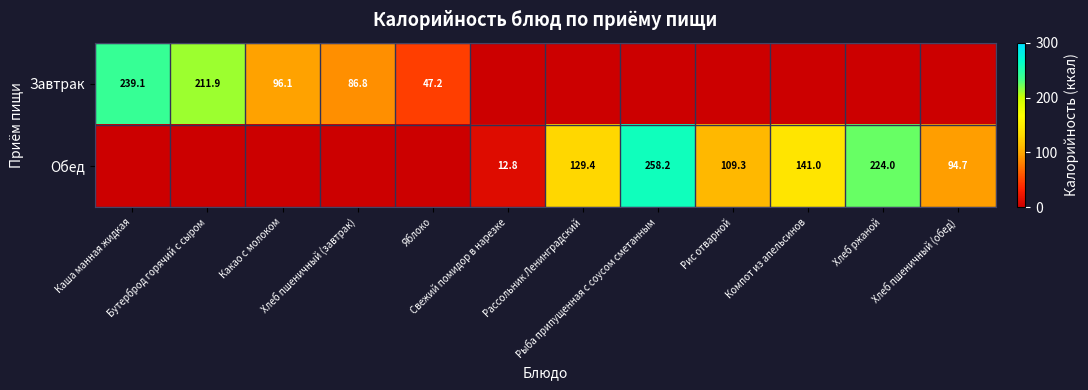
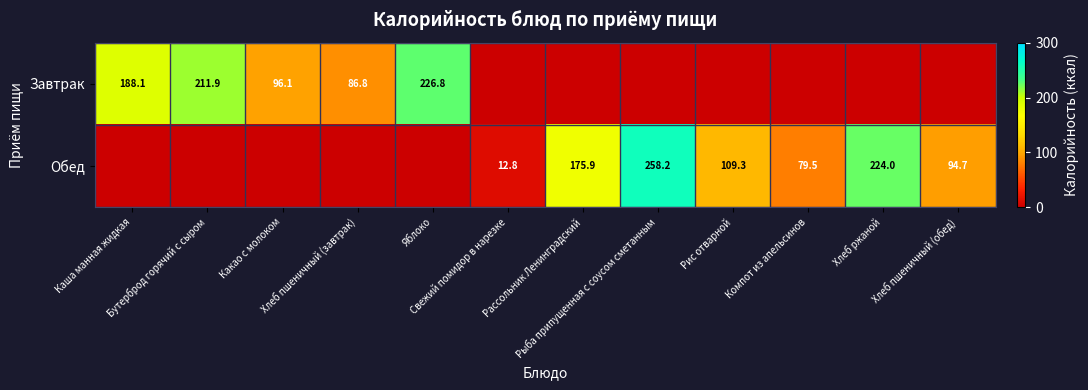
  {
    "Завтрак": {
-     "Каша манная жидкая": 239.1,
+     "Каша манная жидкая": 188.1,
      "Бутерброд горячий с сыром": 211.9,
      "Какао с молоком": 96.1,
      "Хлеб пшеничный (завтрак)": 86.8,
-     "Яблоко": 47.2
+     "Яблоко": 226.8
    },
    "Обед": {
      "Свежий помидор в нарезке": 12.8,
-     "Рассольник Ленинградский": 129.4,
+     "Рассольник Ленинградский": 175.9,
      "Рыба припущенная с соусом сметанным": 258.2,
      "Рис отварной": 109.3,
-     "Компот из апельсинов": 141.0,
+     "Компот из апельсинов": 79.5,
      "Хлеб ржаной": 224.0,
      "Хлеб пшеничный (обед)": 94.7
    }
  }
